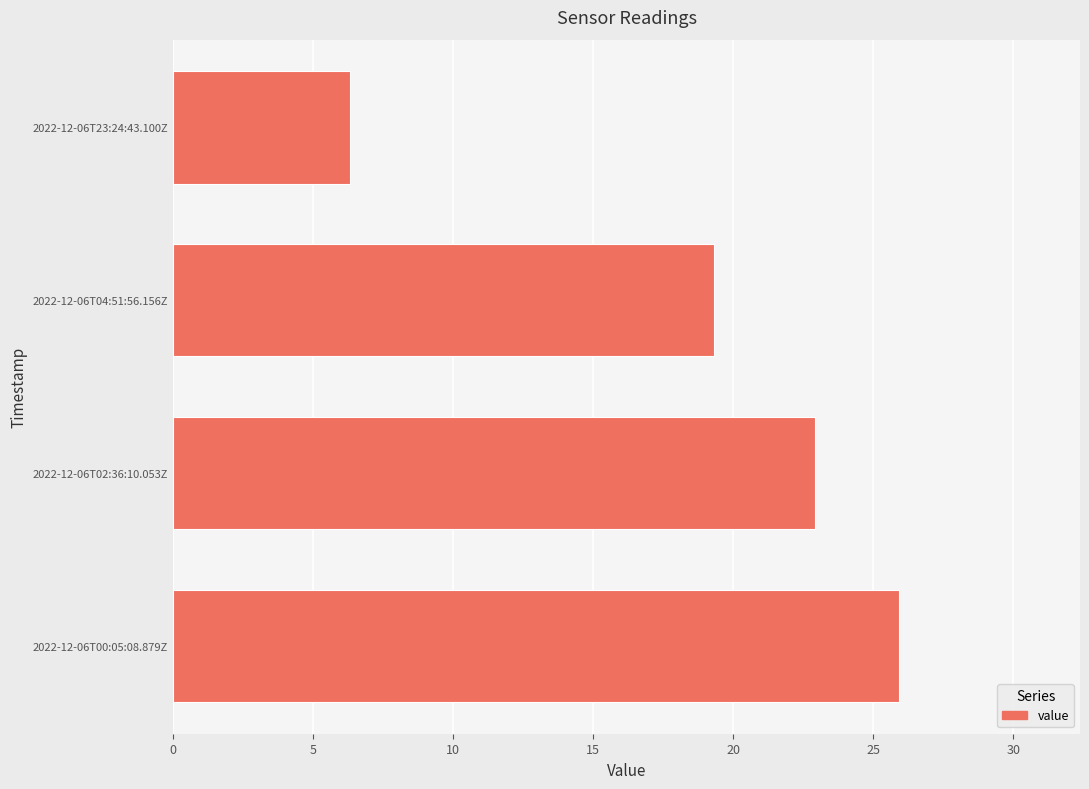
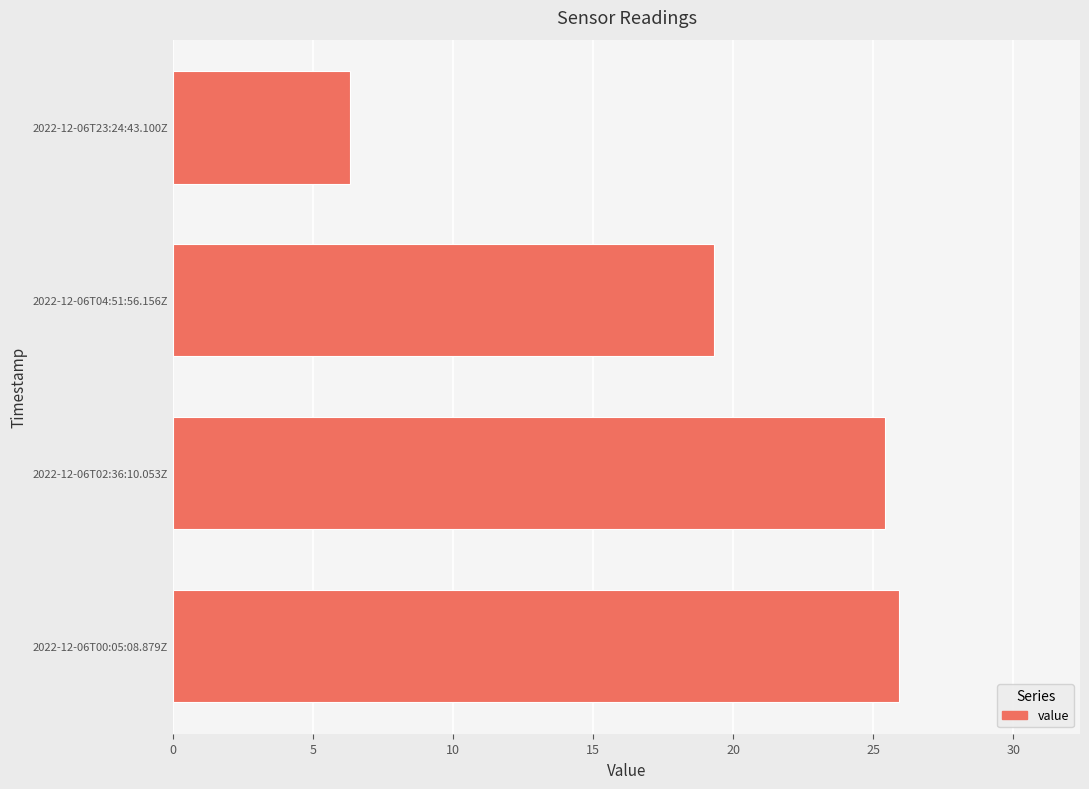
  {
    "2022-12-06T23:24:43.100Z": 6.3,
    "2022-12-06T04:51:56.156Z": 19.3,
-   "2022-12-06T02:36:10.053Z": 22.9,
+   "2022-12-06T02:36:10.053Z": 25.4,
    "2022-12-06T00:05:08.879Z": 25.9
  }
